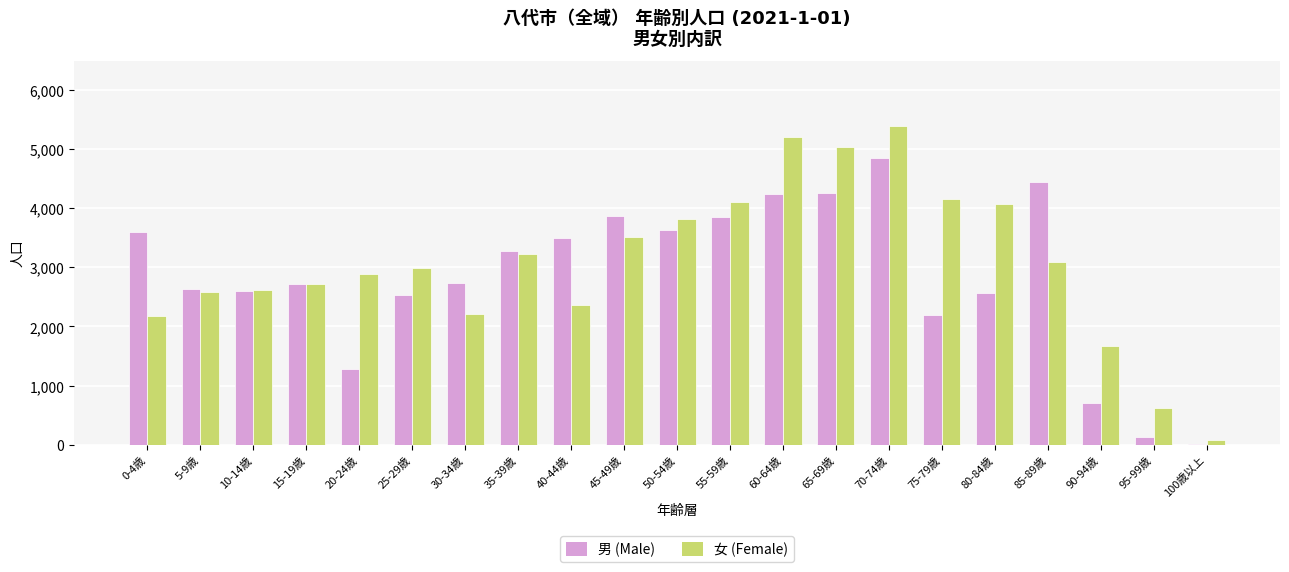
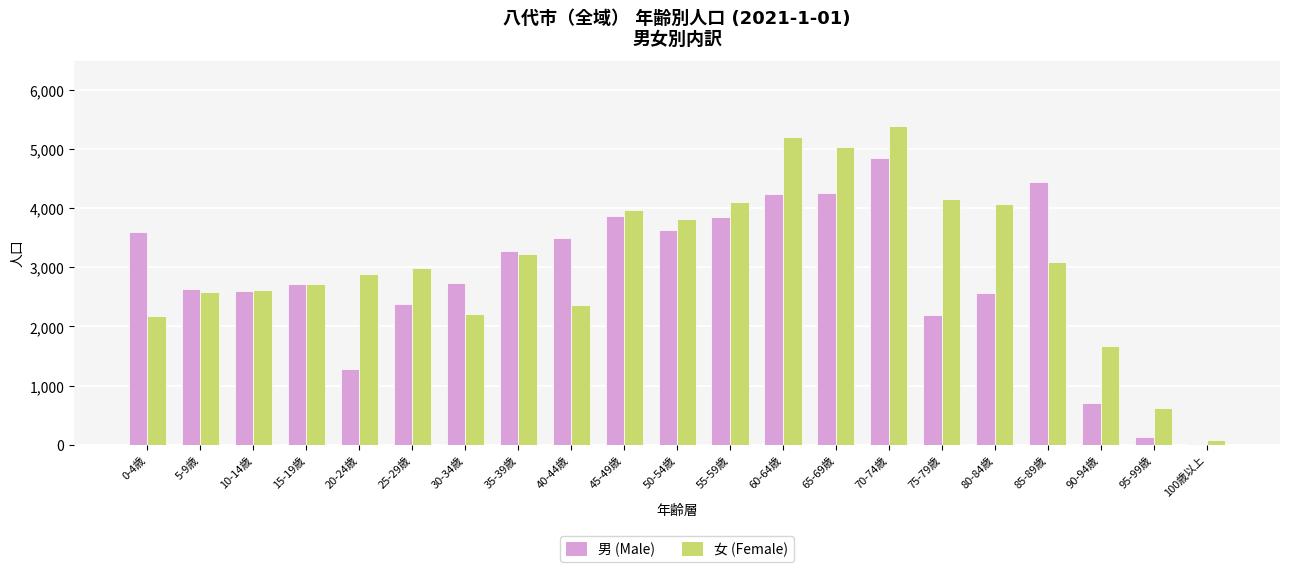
  {
    "男 (Male)": {
      "0-4歳": "3,600",
      "5-9歳": "2,600",
      "10-14歳": "2,600",
      "15-19歳": "2,700",
      "20-24歳": "1,300",
-     "25-29歳": "2,500",
+     "25-29歳": "2,400",
      "30-34歳": "2,700",
      "35-39歳": "3,300",
      "40-44歳": "3,500",
      "45-49歳": "3,900",
      "50-54歳": "3,600",
      "55-59歳": "3,800",
      "60-64歳": "4,200",
      "65-69歳": "4,300",
      "70-74歳": "4,800",
      "75-79歳": "2,200",
      "80-84歳": "2,600",
      "85-89歳": "4,400",
      "90-94歳": "700",
      "95-99歳": "100"
    },
    "女 (Female)": {
      "0-4歳": "2,200",
      "5-9歳": "2,600",
      "10-14歳": "2,600",
      "15-19歳": "2,700",
      "20-24歳": "2,900",
      "25-29歳": "3,000",
      "30-34歳": "2,200",
      "35-39歳": "3,200",
      "40-44歳": "2,400",
-     "45-49歳": "3,500",
+     "45-49歳": "4,000",
      "50-54歳": "3,800",
      "55-59歳": "4,100",
      "60-64歳": "5,200",
      "65-69歳": "5,000",
      "70-74歳": "5,400",
      "75-79歳": "4,200",
      "80-84歳": "4,100",
      "85-89歳": "3,100",
      "90-94歳": "1,700",
      "95-99歳": "600",
      "100歳以上": "100"
    }
  }
